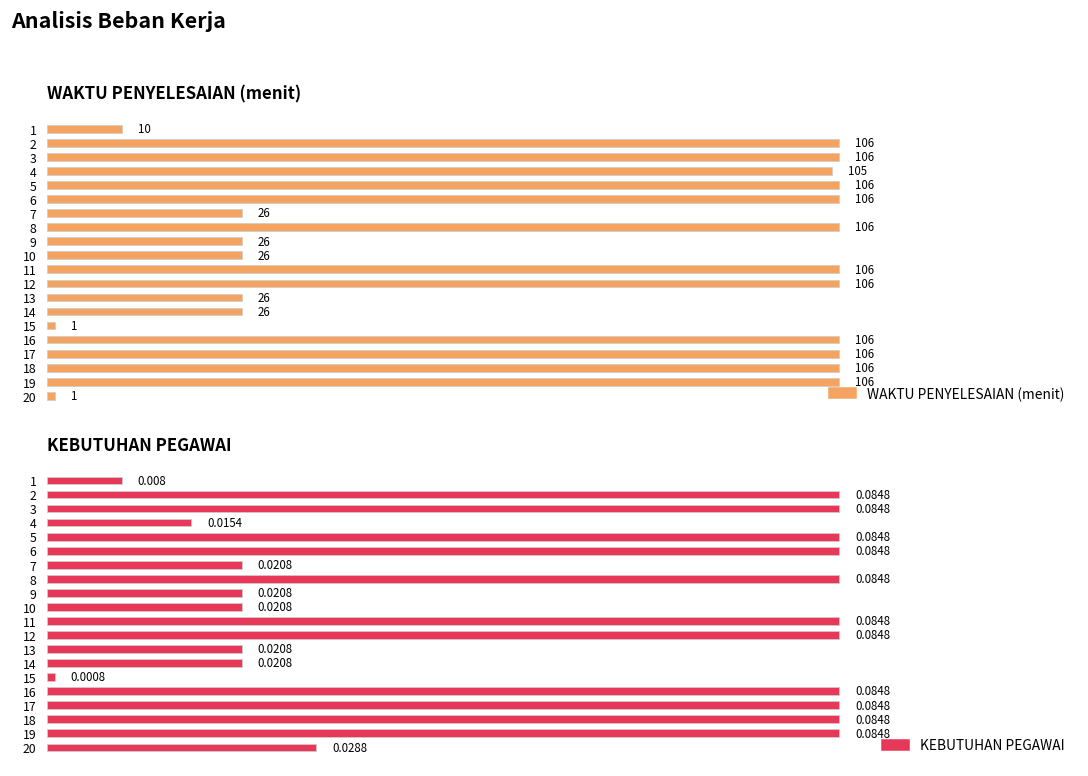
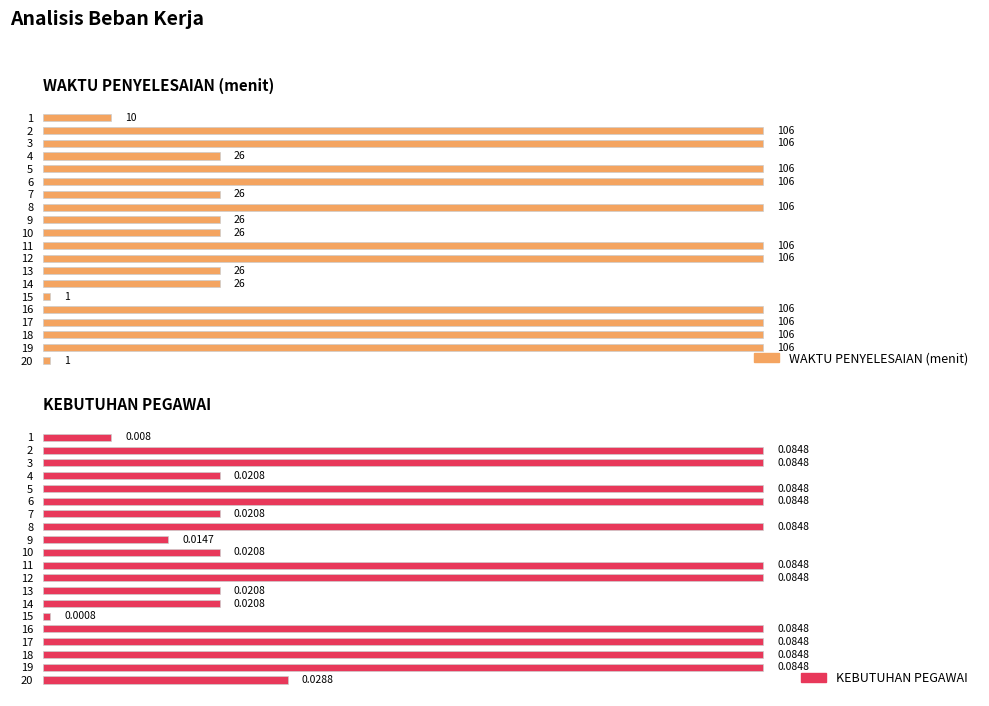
  {
    "WAKTU PENYELESAIAN (menit)": {
-     "4": 105
+     "4": 26
    },
    "KEBUTUHAN PEGAWAI": {
-     "4": 0.0154,
-     "9": 0.0208
+     "4": 0.0208,
+     "9": 0.0147
    }
  }
